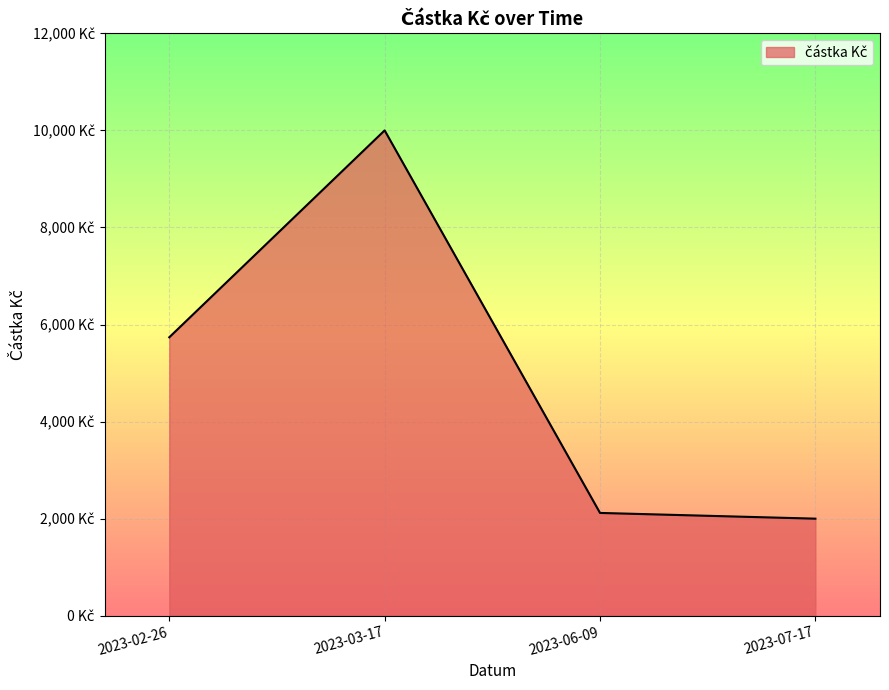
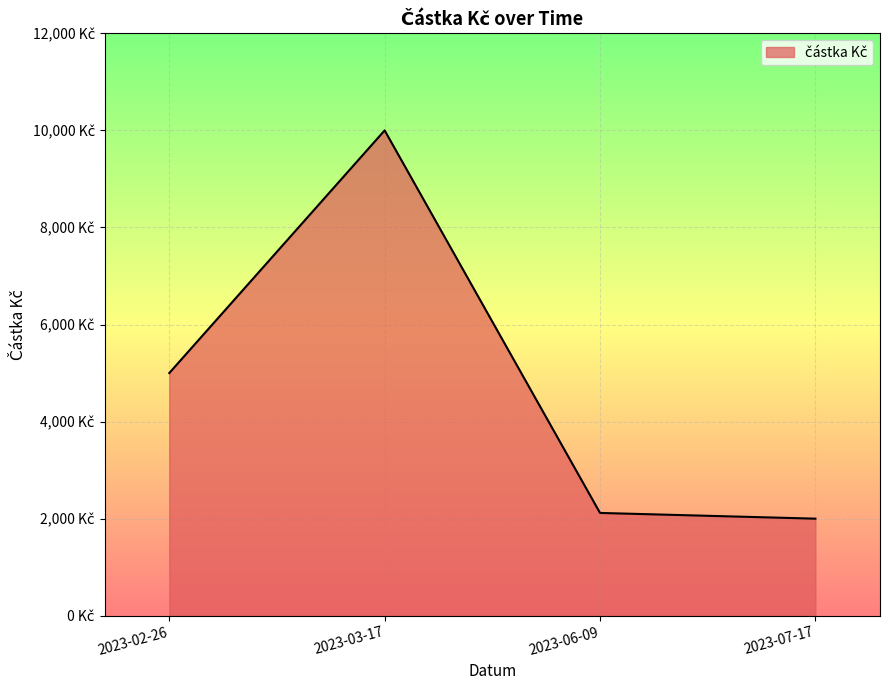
  {
-   "2023-02-26": "5,700 Kč",
+   "2023-02-26": "5,000 Kč",
    "2023-03-17": "10,000 Kč",
    "2023-06-09": "2,100 Kč",
    "2023-07-17": "2,000 Kč"
  }
